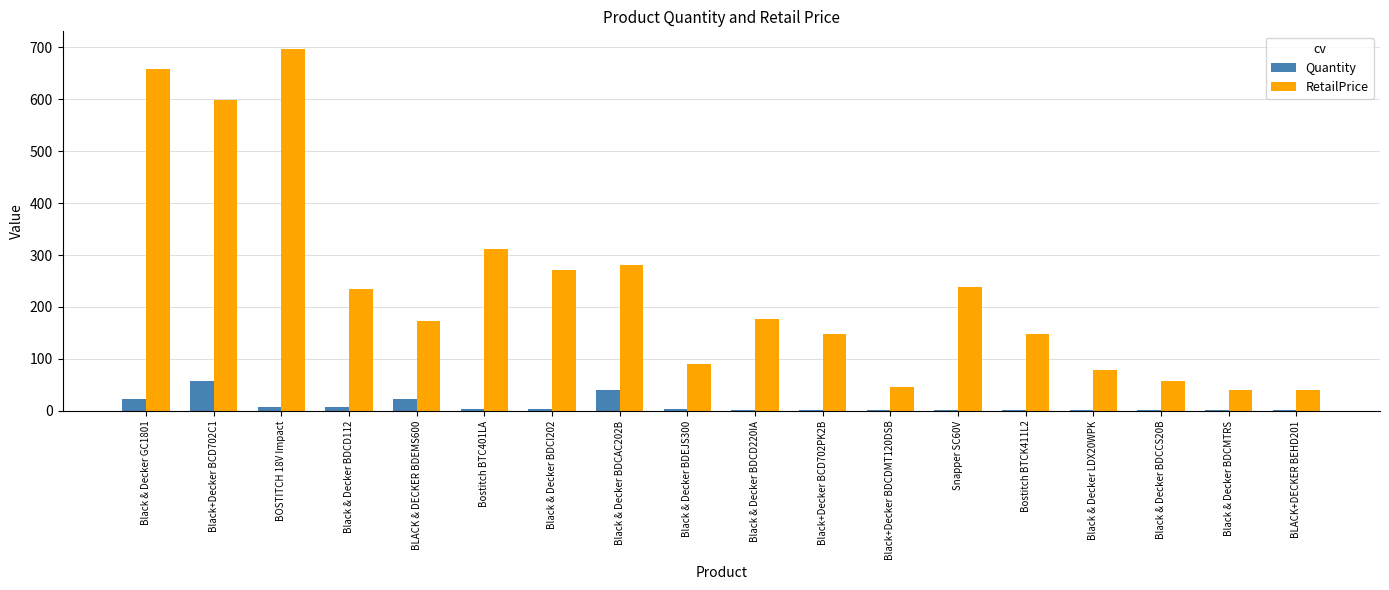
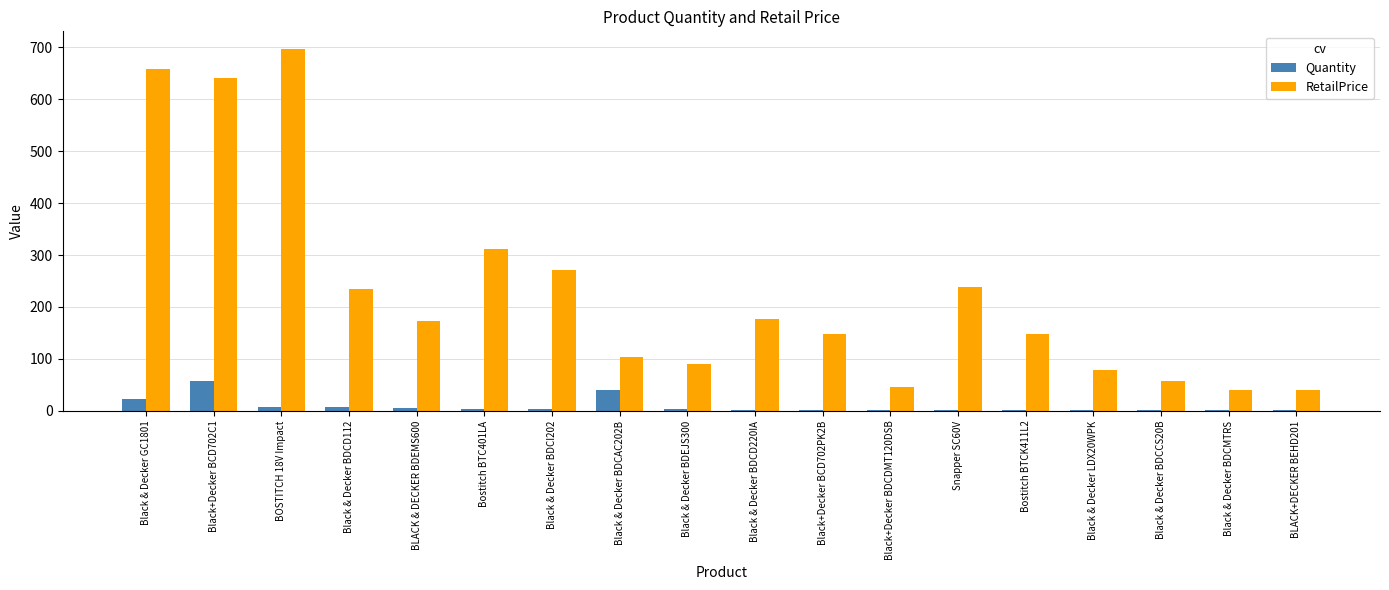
  {
    "Quantity": {
      "Black & Decker GC1801": 20,
      "Black+Decker BCD702C1": 60,
      "BOSTITCH 18V Impact": 10,
      "Black & Decker BDCD112": 10,
-     "BLACK & DECKER BDEMS600": 20,
+     "BLACK & DECKER BDEMS600": 10,
      "Black & Decker BDCAC202B": 40
    },
    "RetailPrice": {
      "Black & Decker GC1801": 660,
-     "Black+Decker BCD702C1": 600,
+     "Black+Decker BCD702C1": 640,
      "BOSTITCH 18V Impact": 700,
      "Black & Decker BDCD112": 240,
      "BLACK & DECKER BDEMS600": 170,
      "Bostitch BTC401LA": 310,
      "Black & Decker BDCI202": 270,
-     "Black & Decker BDCAC202B": 280,
+     "Black & Decker BDCAC202B": 100,
      "Black & Decker BDEJS300": 90,
      "Black & Decker BDCD220IA": 180,
      "Black+Decker BCD702PK2B": 150,
      "Black+Decker BDCDMT120DSB": 50,
      "Snapper SC60V": 240,
      "Bostitch BTCK411L2": 150,
      "Black & Decker LDX20WPK": 80,
      "Black & Decker BDCCS20B": 60,
      "Black & Decker BDCMTRS": 40,
      "BLACK+DECKER BEHD201": 40
    }
  }
